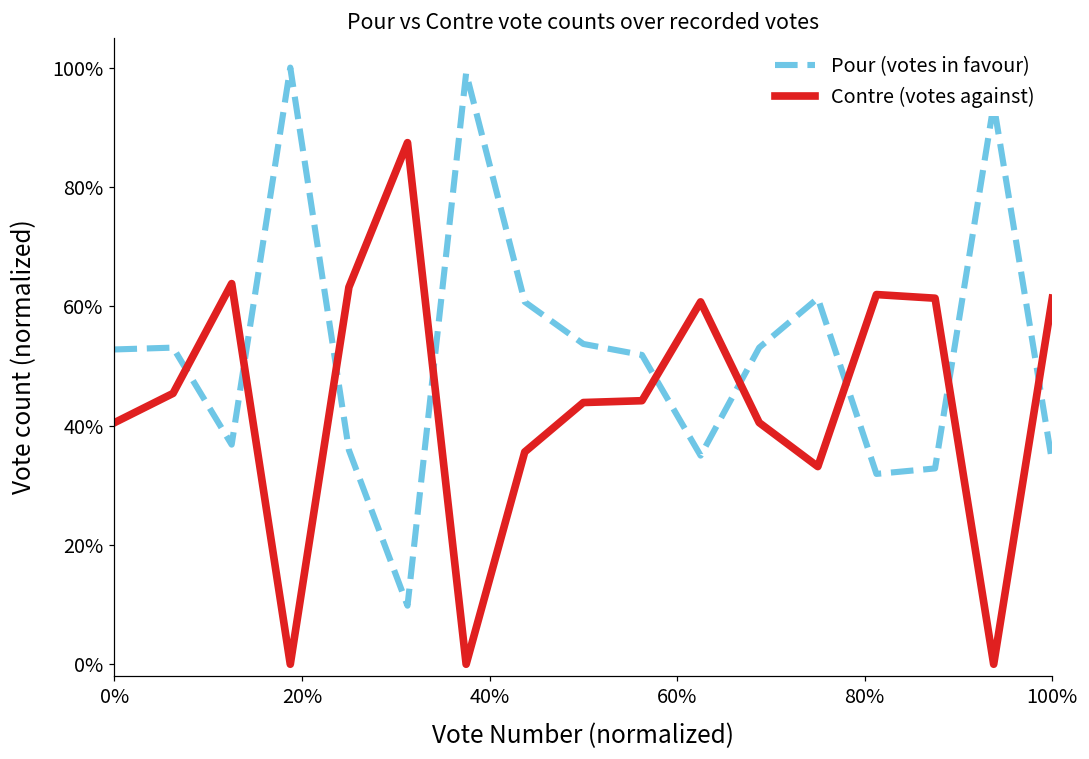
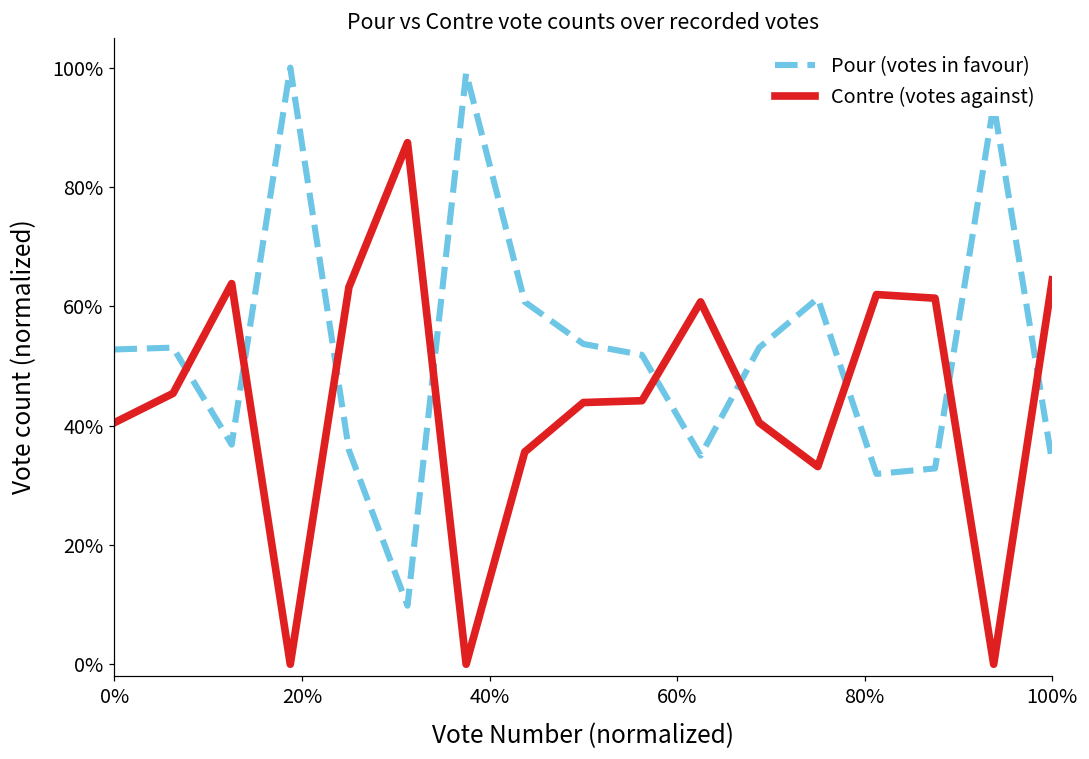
  {
    "Pour (votes in favour)": {
      "0%": "53%",
      "100%": "34%"
    },
    "Contre (votes against)": {
      "0%": "40%",
-     "100%": "61%"
+     "100%": "64%"
    }
  }
